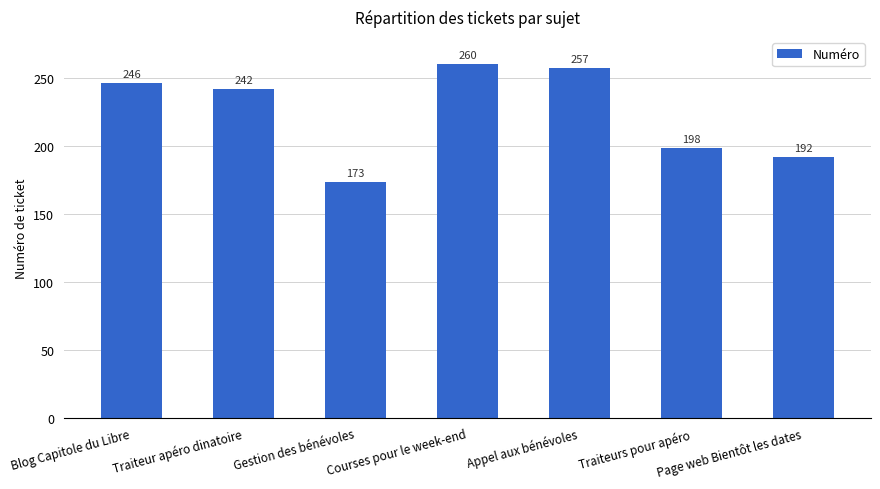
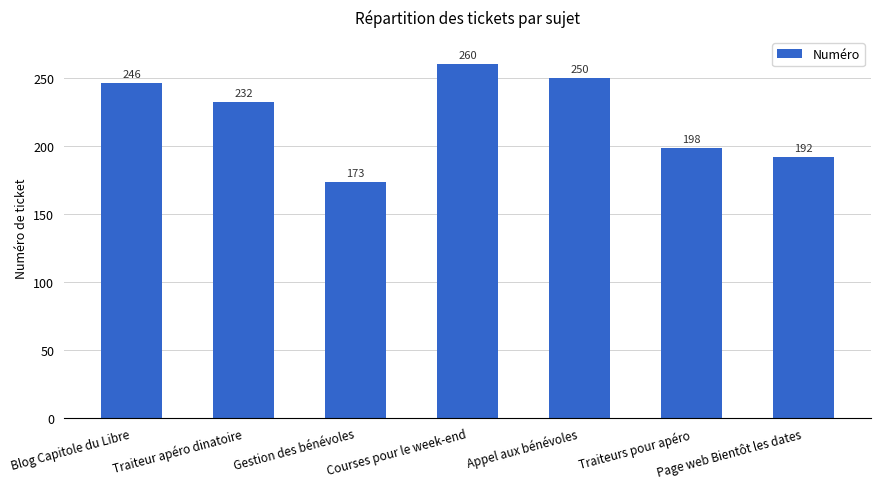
  {
    "Blog Capitole du Libre": 246,
-   "Traiteur apéro dinatoire": 242,
+   "Traiteur apéro dinatoire": 232,
    "Gestion des bénévoles": 173,
    "Courses pour le week-end": 260,
-   "Appel aux bénévoles": 257,
+   "Appel aux bénévoles": 250,
    "Traiteurs pour apéro": 198,
    "Page web Bientôt les dates": 192
  }
